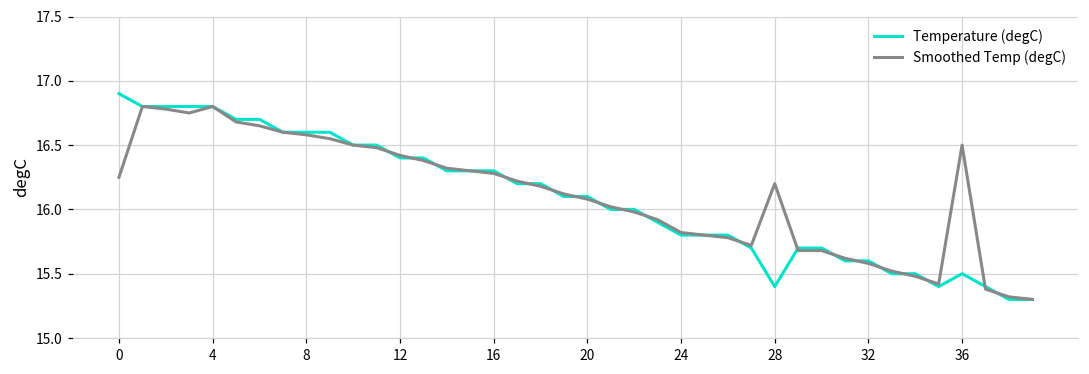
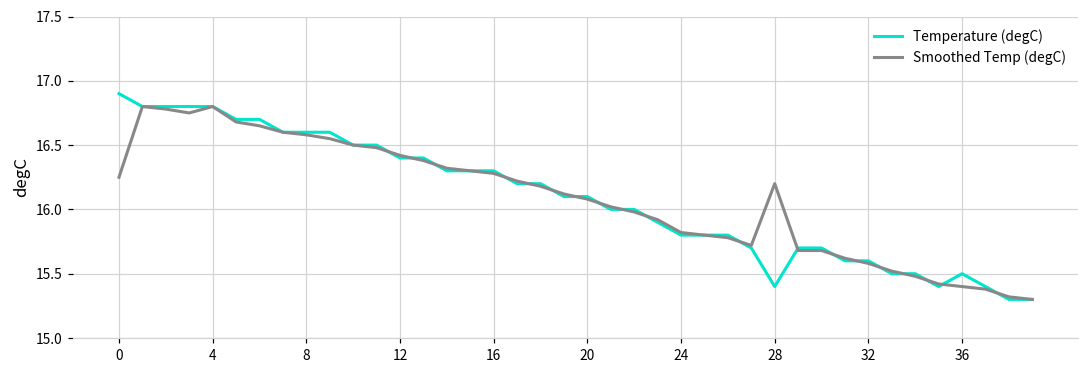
  {
    "Temperature (degC)": {
      "0": 16.9,
      "28": 15.4,
      "36": 15.5
    },
    "Smoothed Temp (degC)": {
      "0": 16.25,
      "28": 16.2,
-     "36": 16.5
+     "36": 15.4
    }
  }
